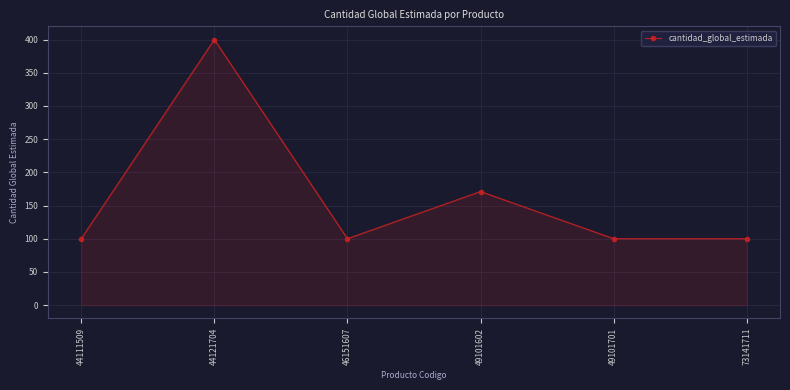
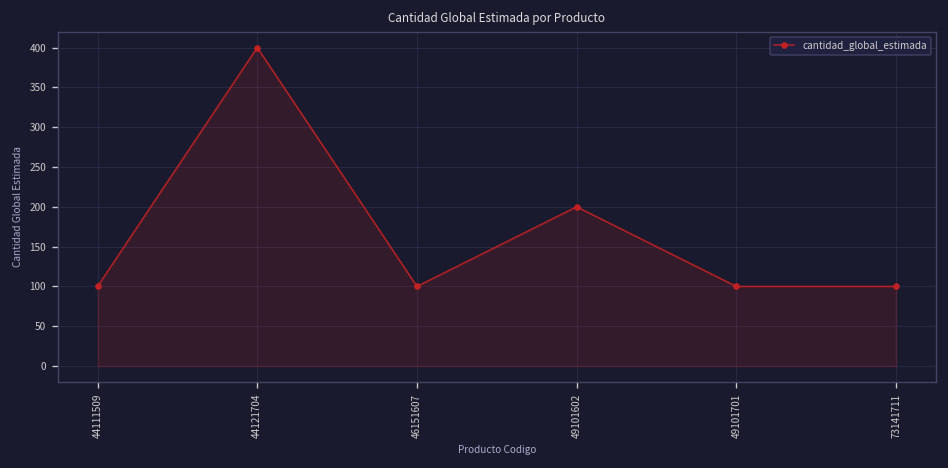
  {
    "44111509": 100,
    "44121704": 400,
    "46151607": 100,
-   "49101602": 170,
+   "49101602": 200,
    "49101701": 100,
    "73141711": 100
  }
